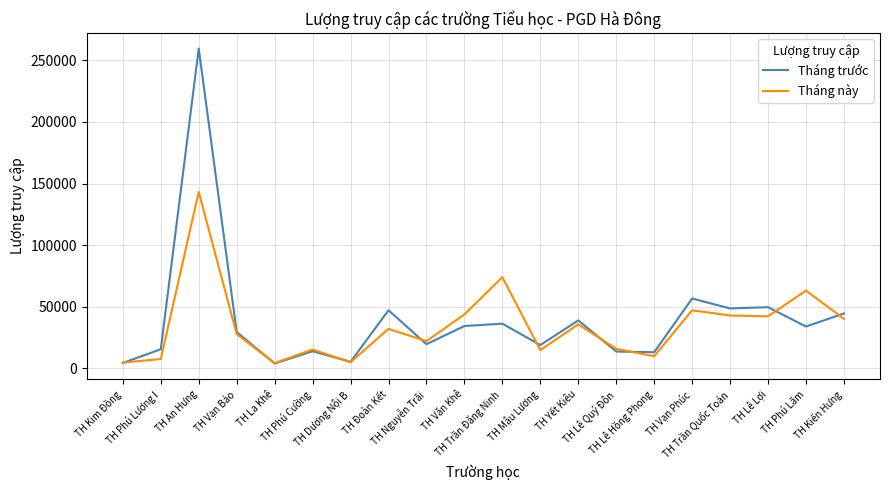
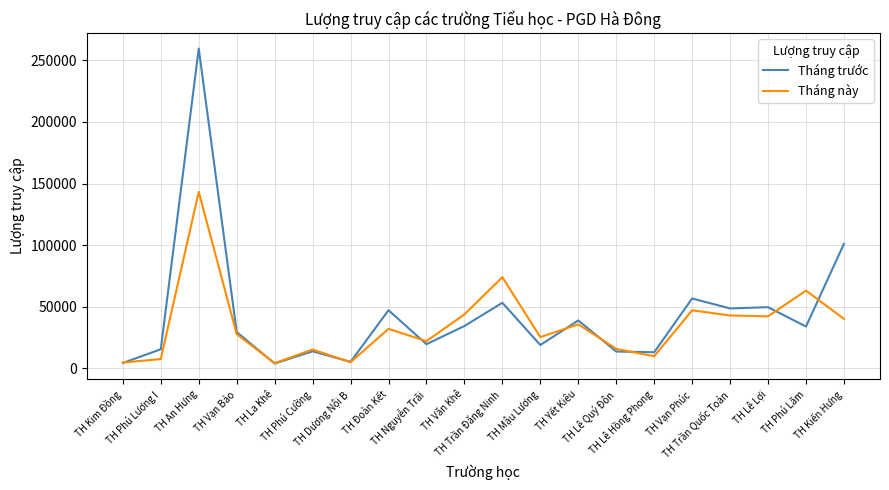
  {
    "Tháng trước": {
      "TH Phú Lương I": 16000,
      "TH An Hưng": 259000,
      "TH Đoàn Kết": 47000,
      "TH Nguyễn Trãi": 20000,
      "TH Văn Khê": 34000,
-     "TH Trần Đăng Ninh": 36000,
+     "TH Trần Đăng Ninh": 53000,
      "TH Mậu Lương": 19000,
      "TH Yết Kiêu": 39000,
      "TH Lê Quý Đôn": 14000,
      "TH Lê Hồng Phong": 13000,
      "TH Vạn Phúc": 57000,
      "TH Trần Quốc Toản": 49000,
      "TH Lê Lợi": 50000,
      "TH Phú Lãm": 34000,
-     "TH Kiến Hưng": 45000
+     "TH Kiến Hưng": 101000
    },
    "Tháng này": {
      "TH Phú Lương I": 8000,
      "TH An Hưng": 143000,
      "TH Đoàn Kết": 32000,
      "TH Nguyễn Trãi": 22000,
      "TH Văn Khê": 44000,
      "TH Trần Đăng Ninh": 74000,
-     "TH Mậu Lương": 15000,
+     "TH Mậu Lương": 25000,
      "TH Yết Kiêu": 36000,
      "TH Lê Quý Đôn": 16000,
      "TH Lê Hồng Phong": 10000,
      "TH Vạn Phúc": 47000,
      "TH Trần Quốc Toản": 43000,
      "TH Lê Lợi": 42000,
      "TH Phú Lãm": 63000,
      "TH Kiến Hưng": 40000
    }
  }
